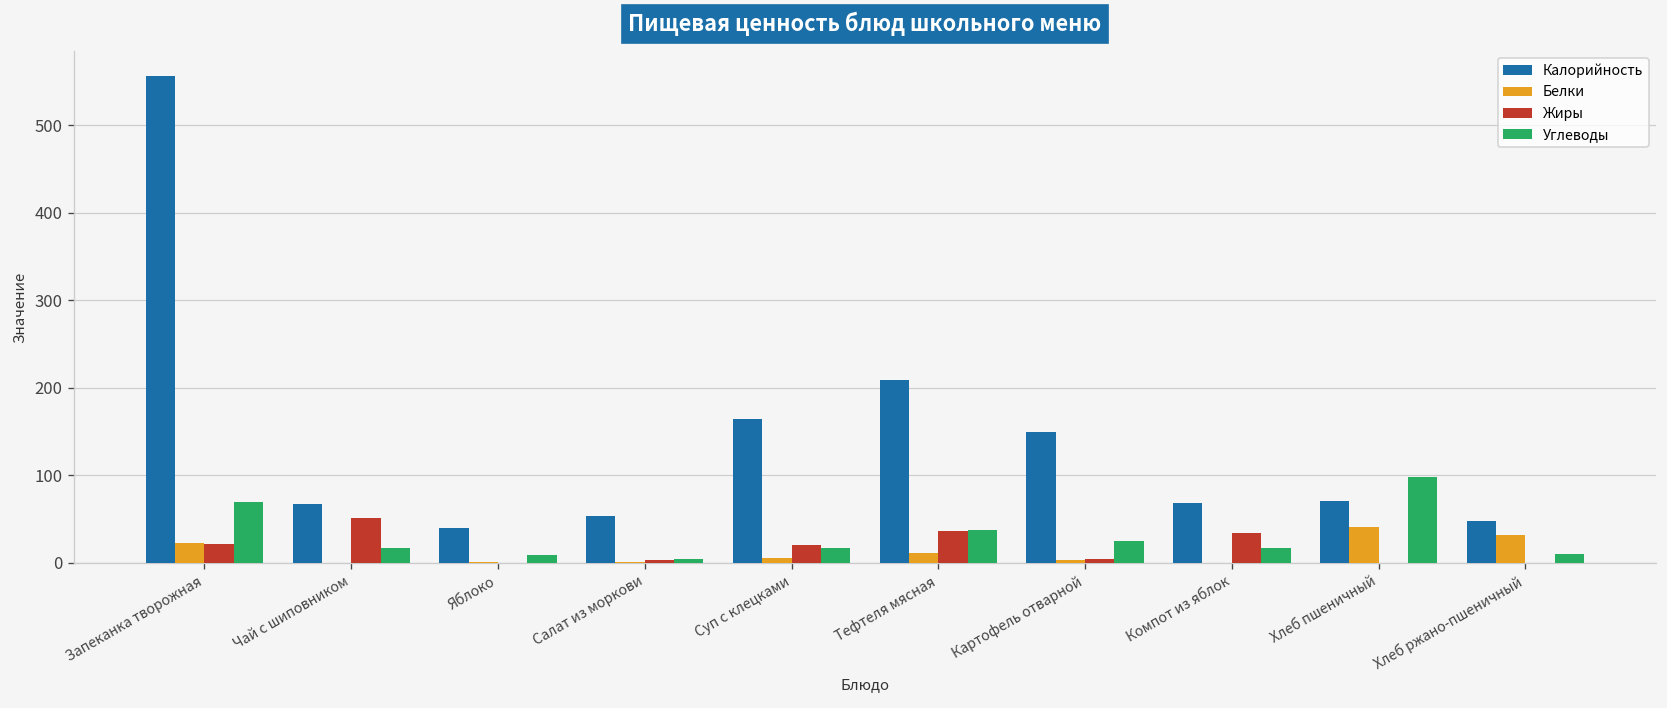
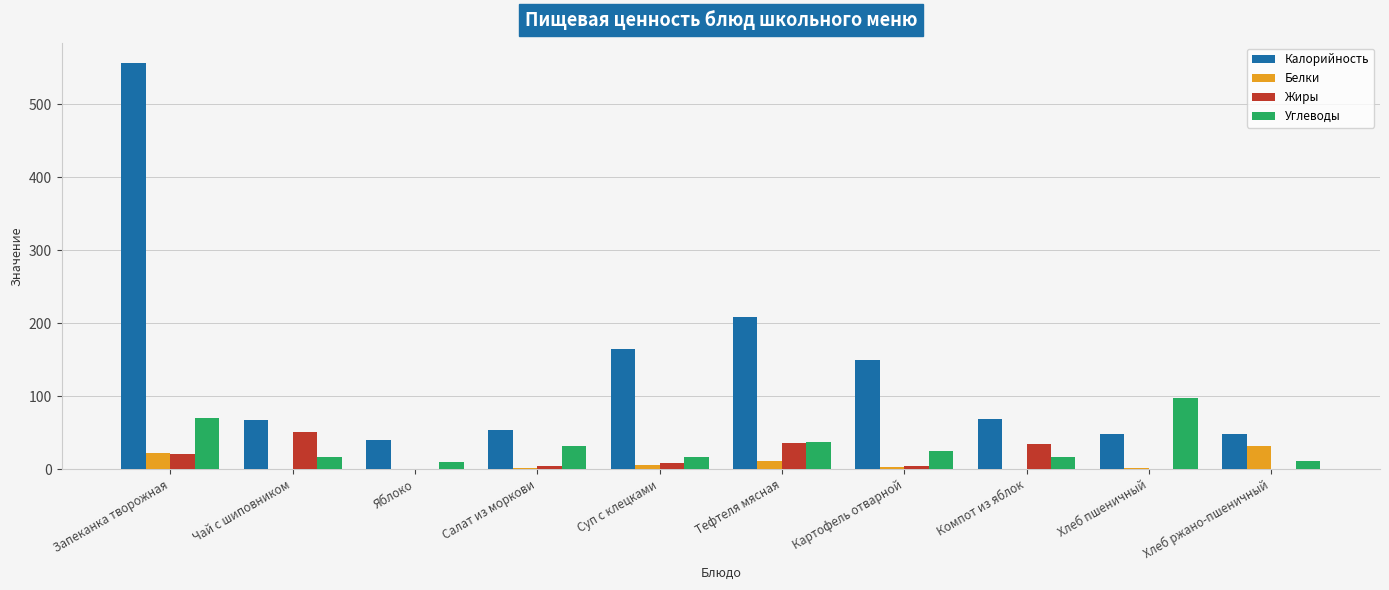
  {
    "Калорийность": {
      "Запеканка творожная": 560,
      "Чай с шиповником": 70,
      "Яблоко": 40,
      "Салат из моркови": 50,
      "Суп с клецками": 160,
      "Тефтеля мясная": 210,
      "Картофель отварной": 150,
      "Компот из яблок": 70,
-     "Хлеб пшеничный": 70,
+     "Хлеб пшеничный": 50,
      "Хлеб ржано-пшеничный": 50
    },
    "Белки": {
      "Запеканка творожная": 20,
      "Суп с клецками": 10,
      "Тефтеля мясная": 10,
-     "Хлеб пшеничный": 40,
+     "Хлеб пшеничный": 0,
      "Хлеб ржано-пшеничный": 30
    },
    "Жиры": {
      "Запеканка творожная": 20,
      "Чай с шиповником": 50,
      "Салат из моркови": 0,
-     "Суп с клецками": 20,
+     "Суп с клецками": 10,
      "Тефтеля мясная": 40,
      "Картофель отварной": 0,
      "Компот из яблок": 30
    },
    "Углеводы": {
      "Запеканка творожная": 70,
      "Чай с шиповником": 20,
      "Яблоко": 10,
-     "Салат из моркови": 0,
+     "Салат из моркови": 30,
      "Суп с клецками": 20,
      "Тефтеля мясная": 40,
      "Картофель отварной": 20,
      "Компот из яблок": 20,
      "Хлеб пшеничный": 100,
      "Хлеб ржано-пшеничный": 10
    }
  }
